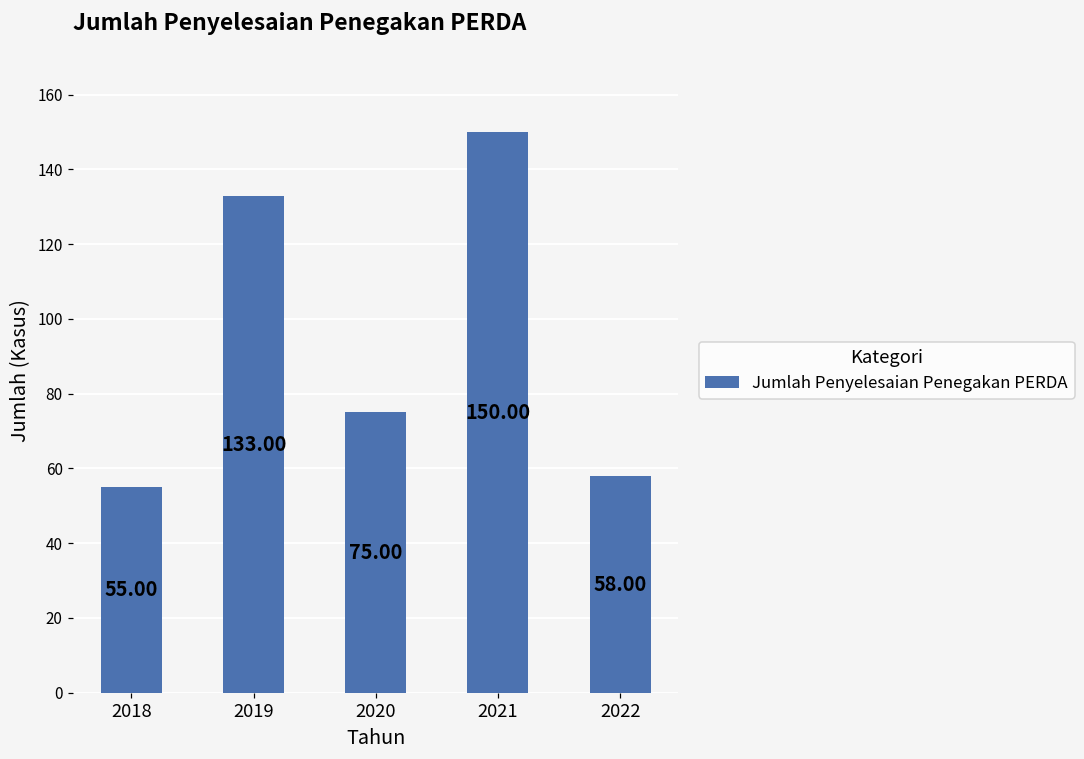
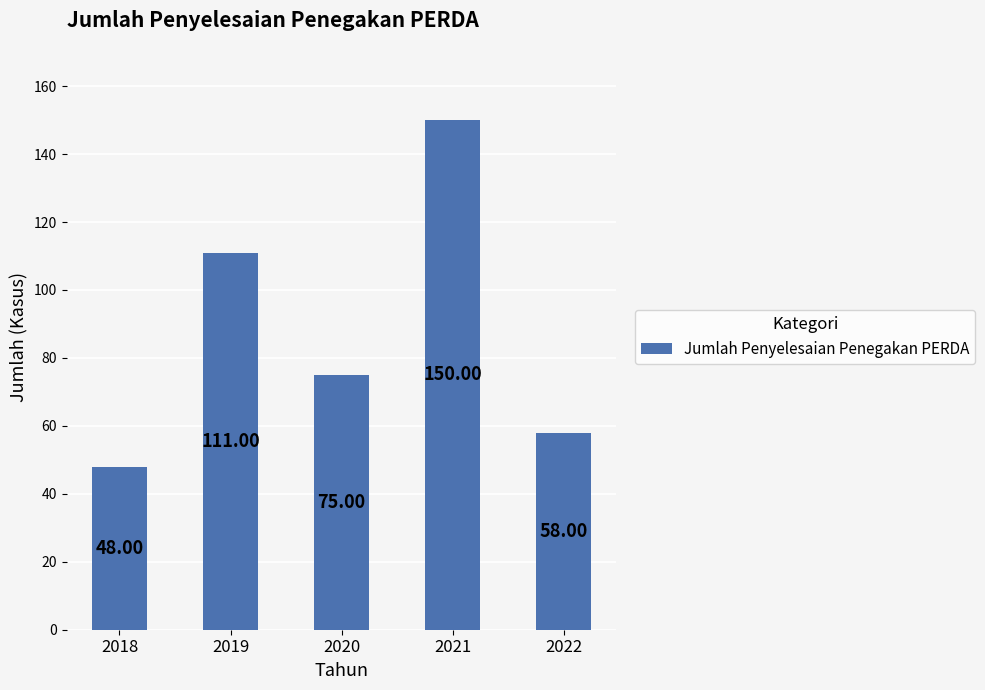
  {
-   "2018": 55.00,
-   "2019": 133.00,
+   "2018": 48.00,
+   "2019": 111.00,
    "2020": 75.00,
    "2021": 150.00,
    "2022": 58.00
  }
